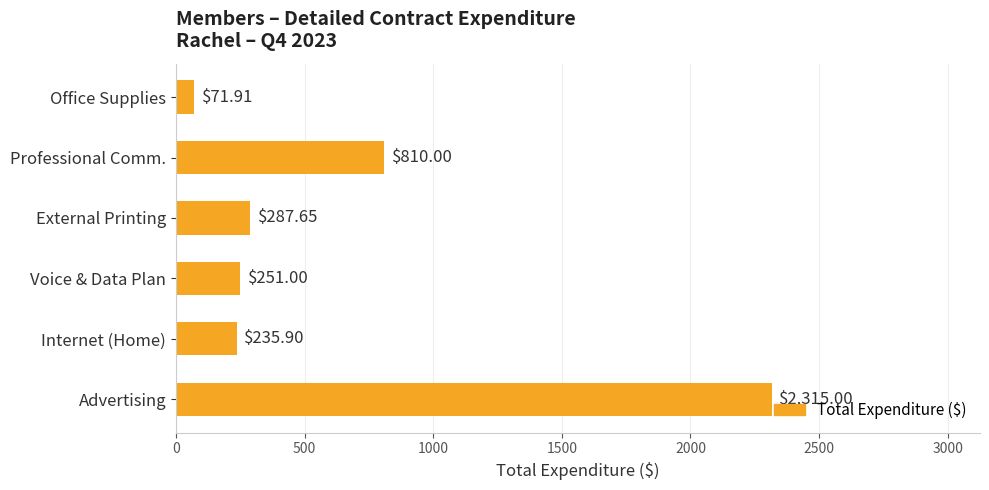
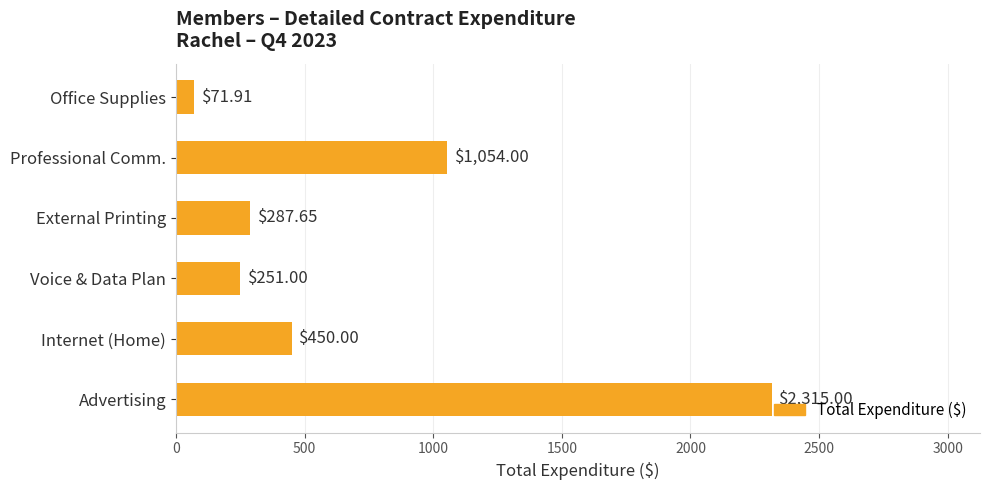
  {
    "Office Supplies": "$71.91",
-   "Professional Comm.": "$810.00",
+   "Professional Comm.": "$1,054.00",
    "External Printing": "$287.65",
    "Voice & Data Plan": "$251.00",
-   "Internet (Home)": "$235.90",
+   "Internet (Home)": "$450.00",
    "Advertising": "$2,315.00"
  }
